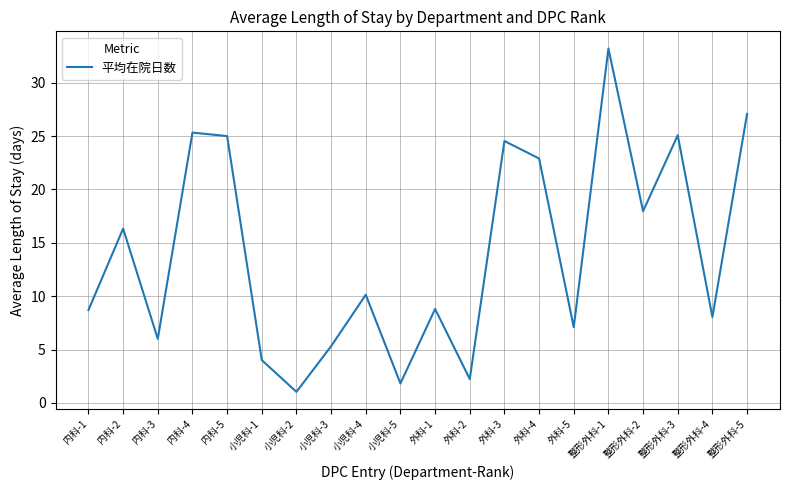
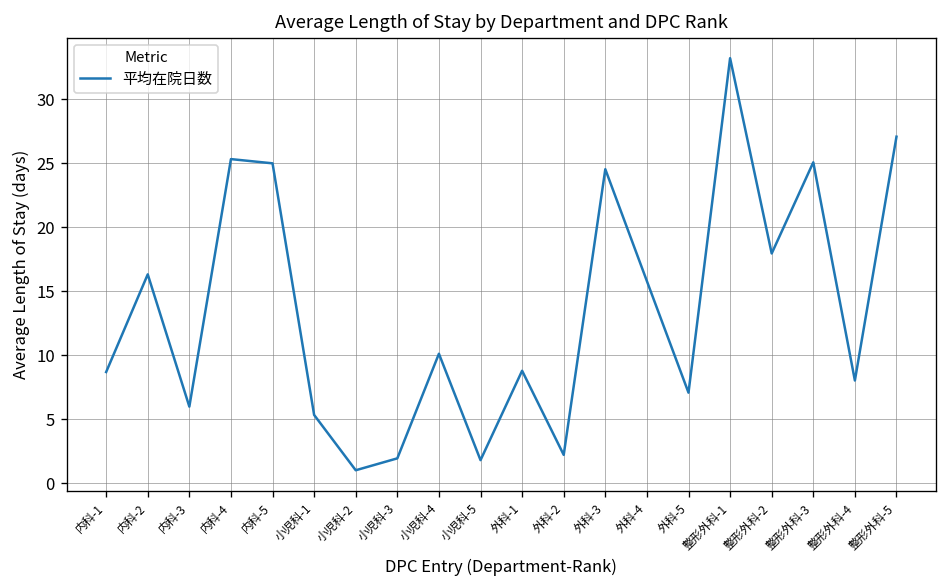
  {
    "内科-1": 8.7,
    "内科-2": 16.3,
    "内科-3": 6.0,
    "内科-4": 25.3,
    "内科-5": 25.0,
-   "小児科-1": 4.0,
+   "小児科-1": 5.4,
    "小児科-2": 1.0,
-   "小児科-3": 5.3,
+   "小児科-3": 2.0,
    "小児科-4": 10.1,
    "小児科-5": 1.8,
    "外科-1": 8.8,
    "外科-2": 2.2,
    "外科-3": 24.5,
-   "外科-4": 22.9,
+   "外科-4": 15.8,
    "外科-5": 7.1,
    "整形外科-1": 33.2,
    "整形外科-2": 18.0,
    "整形外科-3": 25.1,
    "整形外科-4": 8.0,
    "整形外科-5": 27.1
  }
